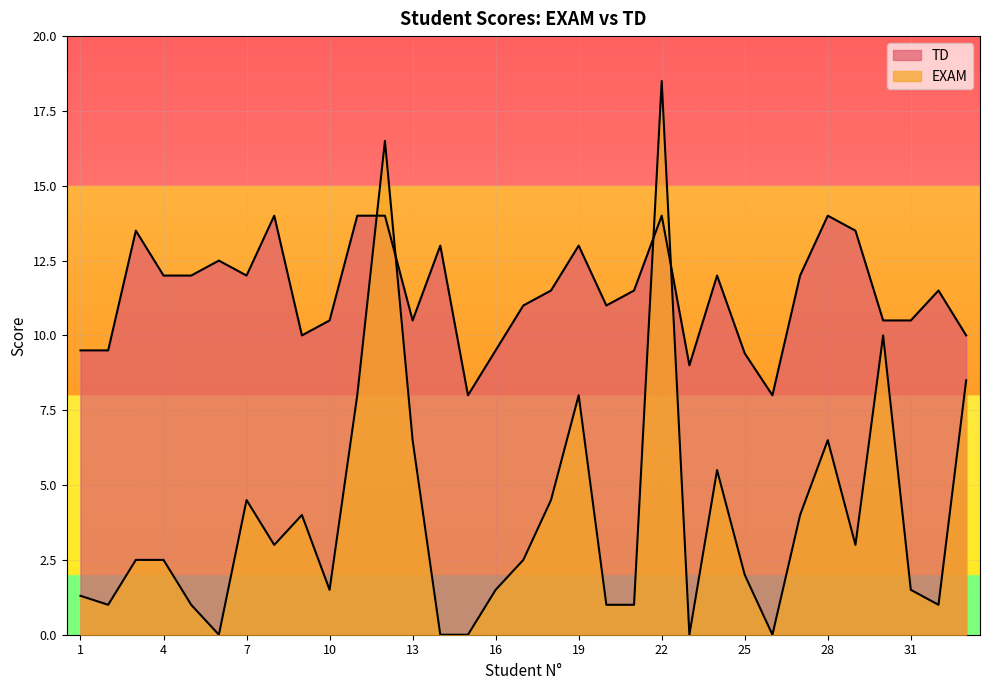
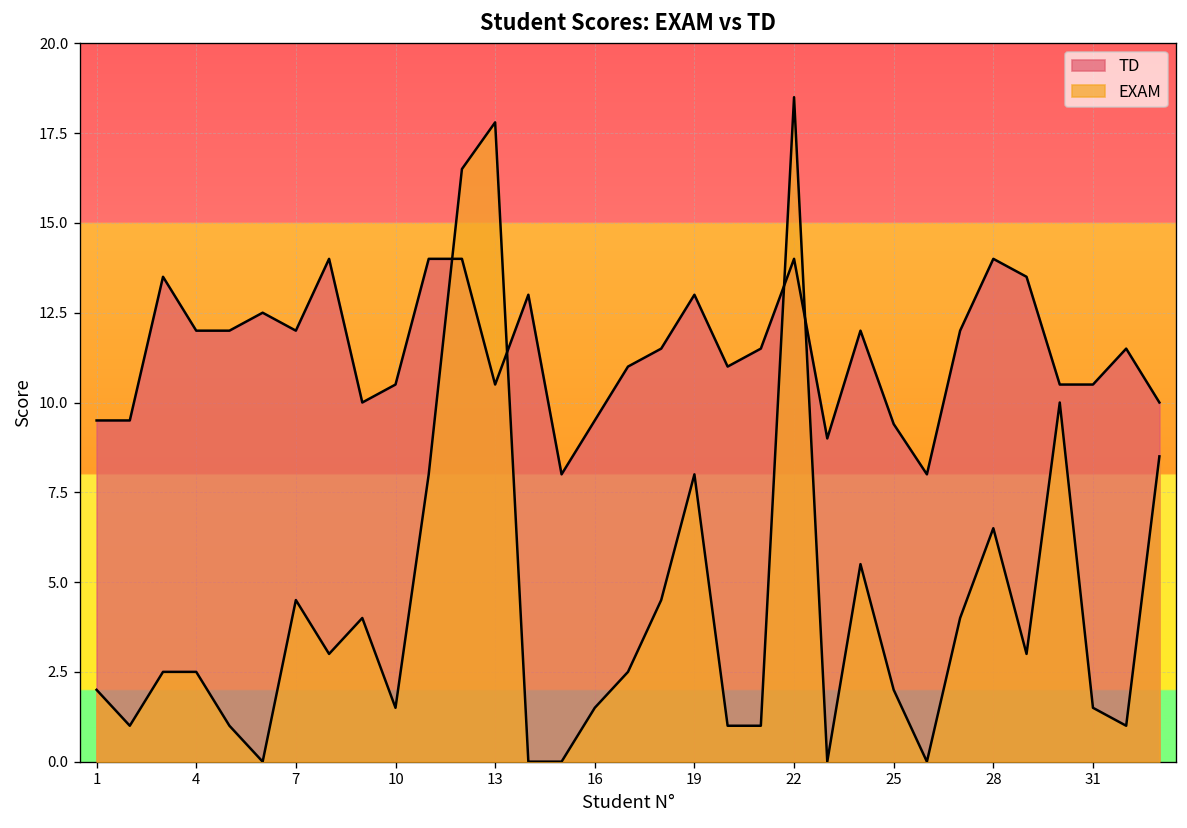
  {
    "TD": {
      "1": 9.5,
      "4": 12.0,
      "7": 12.0,
      "10": 10.5,
      "13": 10.5,
      "16": 9.5,
      "19": 13.0,
      "22": 14.0,
      "25": 9.4,
      "28": 14.0,
      "31": 10.5
    },
    "EXAM": {
-     "1": 1.3,
+     "1": 2.0,
      "4": 2.5,
      "7": 4.5,
      "10": 1.5,
-     "13": 6.5,
+     "13": 17.8,
      "16": 1.5,
      "19": 8.0,
      "22": 18.5,
      "25": 2.0,
      "28": 6.5,
      "31": 1.5
    }
  }
